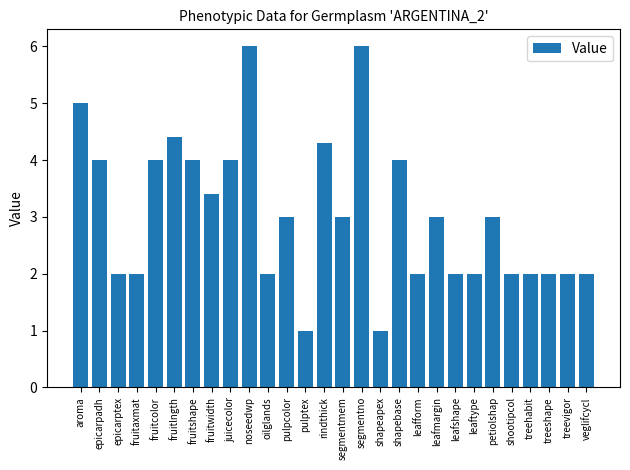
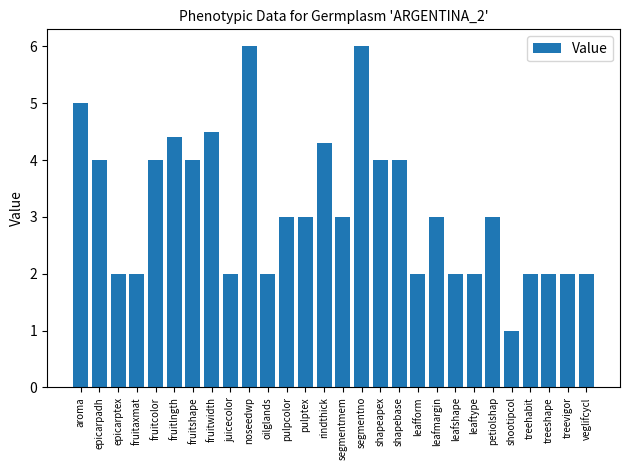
  {
    "aroma": 5.0,
    "epicarpadh": 4.0,
    "epicarptex": 2.0,
    "fruitaxmat": 2.0,
    "fruitcolor": 4.0,
    "fruitlngth": 4.4,
    "fruitshape": 4.0,
-   "fruitwidth": 3.4,
-   "juicecolor": 4,
+   "fruitwidth": 4.5,
+   "juicecolor": 2,
    "noseedwp": 6.0,
    "oilglands": 2.0,
    "pulpcolor": 3.0,
-   "pulptex": 1,
+   "pulptex": 3,
    "rindthick": 4.3,
    "segmentmem": 3.0,
    "segmentno": 6.0,
-   "shapeapex": 1,
+   "shapeapex": 4,
    "shapebase": 4.0,
    "leafform": 2.0,
    "leafmargin": 3.0,
    "leafshape": 2.0,
    "leaftype": 2.0,
    "petiolshap": 3.0,
-   "shootipcol": 2,
+   "shootipcol": 1,
    "treehabit": 2.0,
    "treeshape": 2.0,
    "treevigor": 2.0,
    "veglifcycl": 2.0
  }
